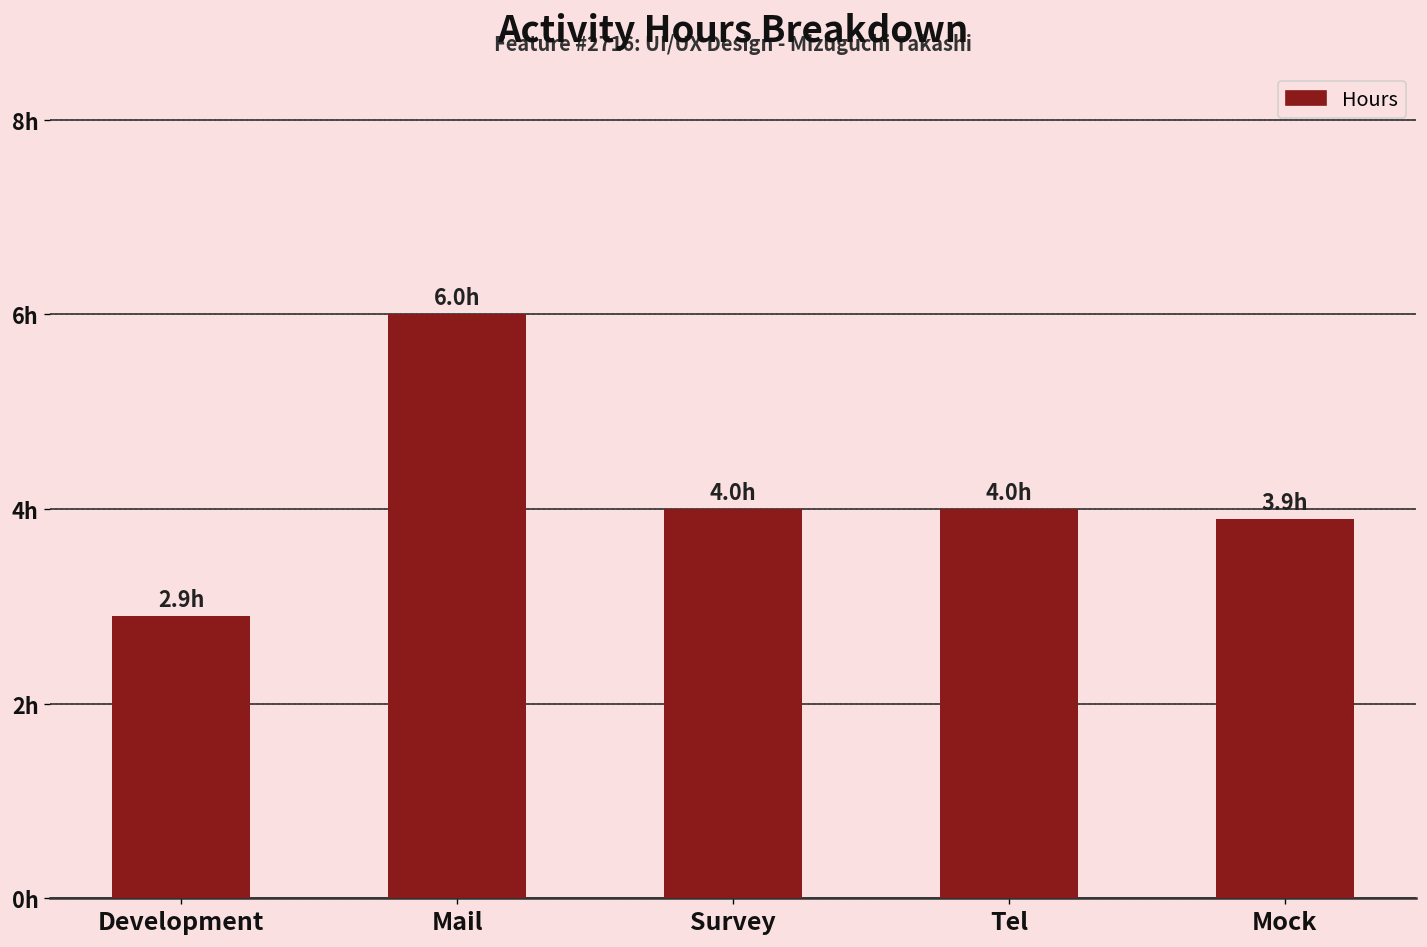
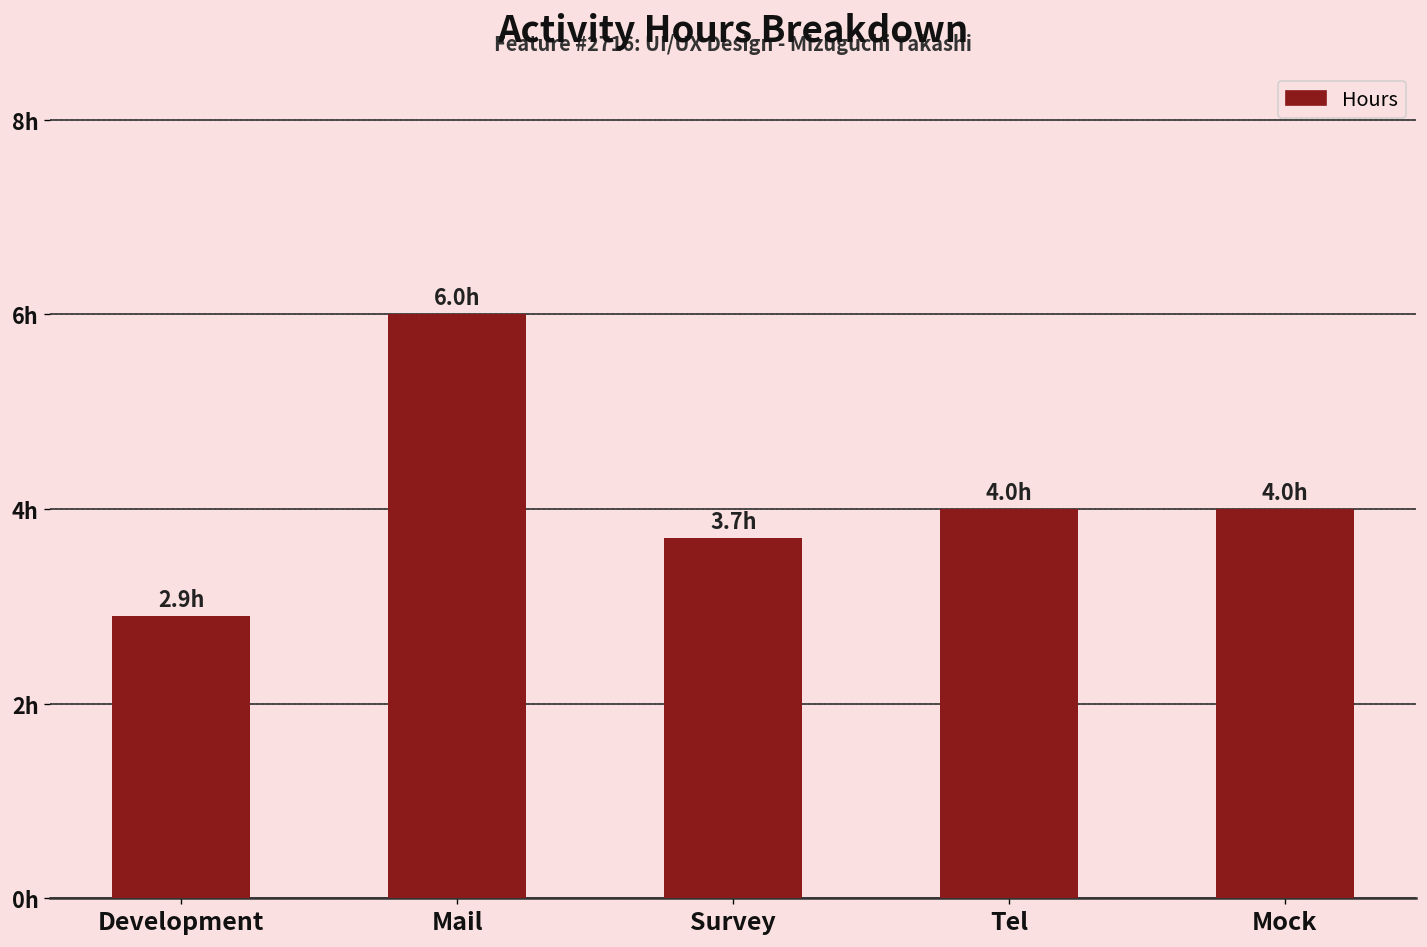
  {
    "Development": "2.9h",
    "Mail": "6.0h",
-   "Survey": "4.0h",
+   "Survey": "3.7h",
    "Tel": "4.0h",
-   "Mock": "3.9h"
+   "Mock": "4.0h"
  }
